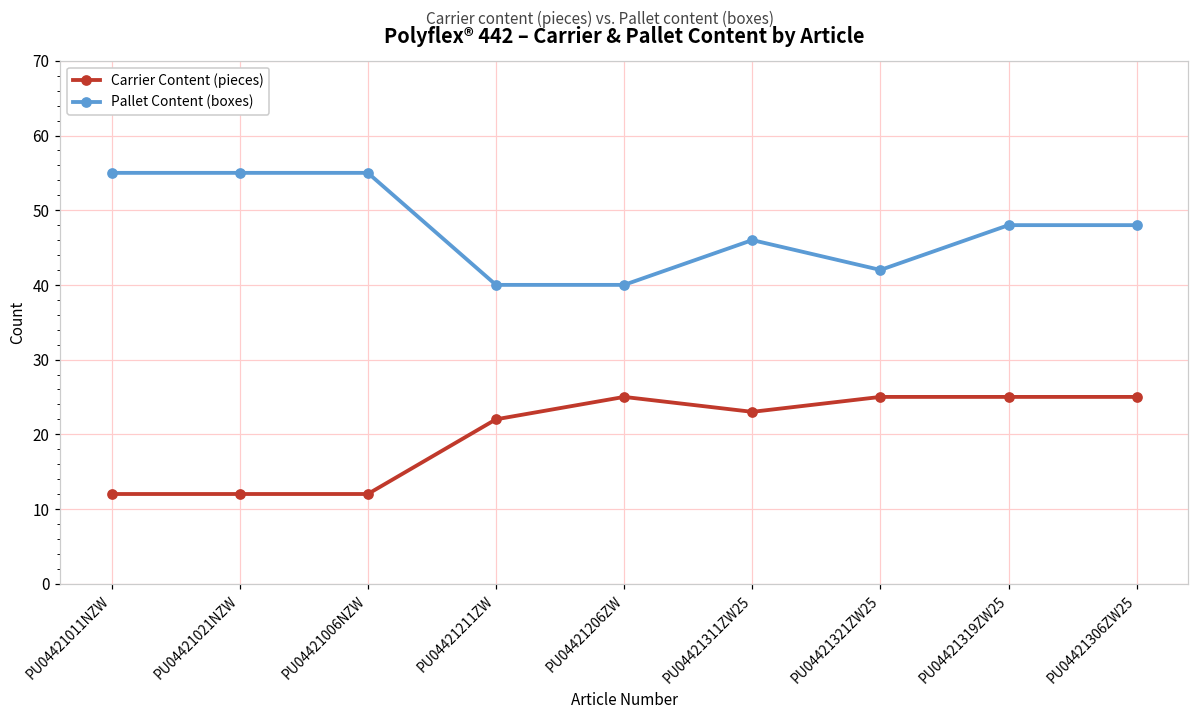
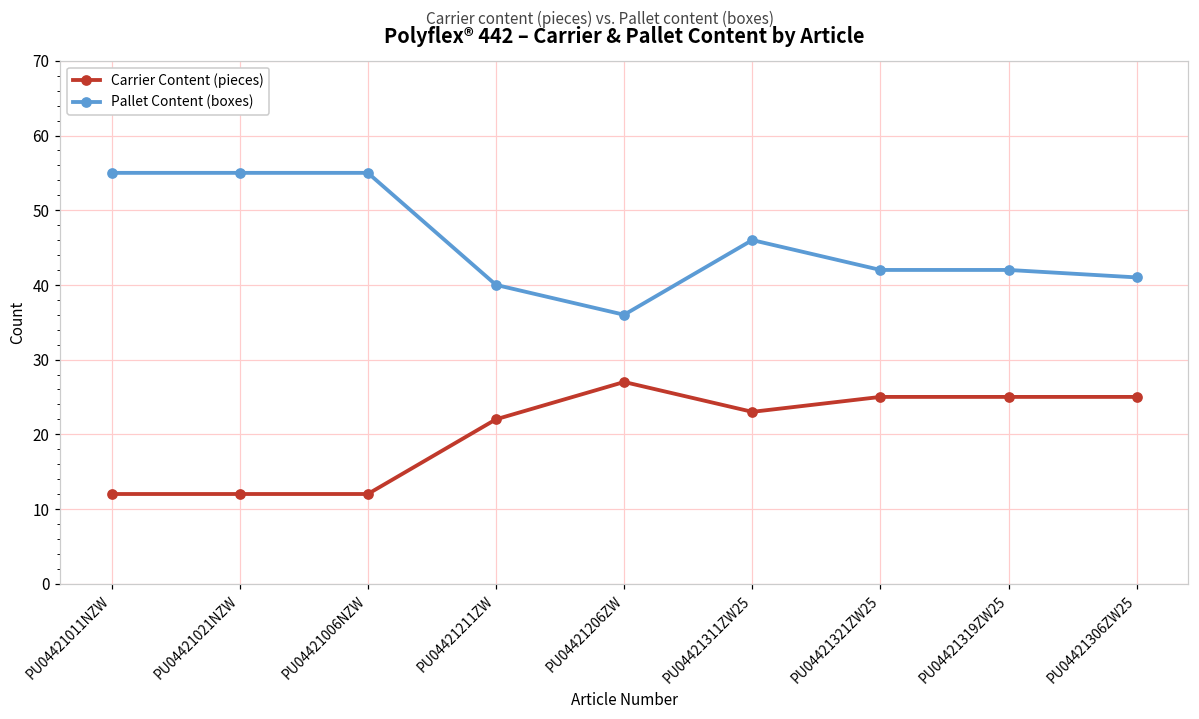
  {
    "Carrier Content (pieces)": {
      "PU04421011NZW": 12,
      "PU04421021NZW": 12,
      "PU04421006NZW": 12,
      "PU04421211ZW": 22,
-     "PU04421206ZW": 25,
+     "PU04421206ZW": 27,
      "PU04421311ZW25": 23,
      "PU04421321ZW25": 25,
      "PU04421319ZW25": 25,
      "PU04421306ZW25": 25
    },
    "Pallet Content (boxes)": {
      "PU04421011NZW": 55,
      "PU04421021NZW": 55,
      "PU04421006NZW": 55,
      "PU04421211ZW": 40,
-     "PU04421206ZW": 40,
+     "PU04421206ZW": 36,
      "PU04421311ZW25": 46,
      "PU04421321ZW25": 42,
-     "PU04421319ZW25": 48,
-     "PU04421306ZW25": 48
+     "PU04421319ZW25": 42,
+     "PU04421306ZW25": 41
    }
  }
